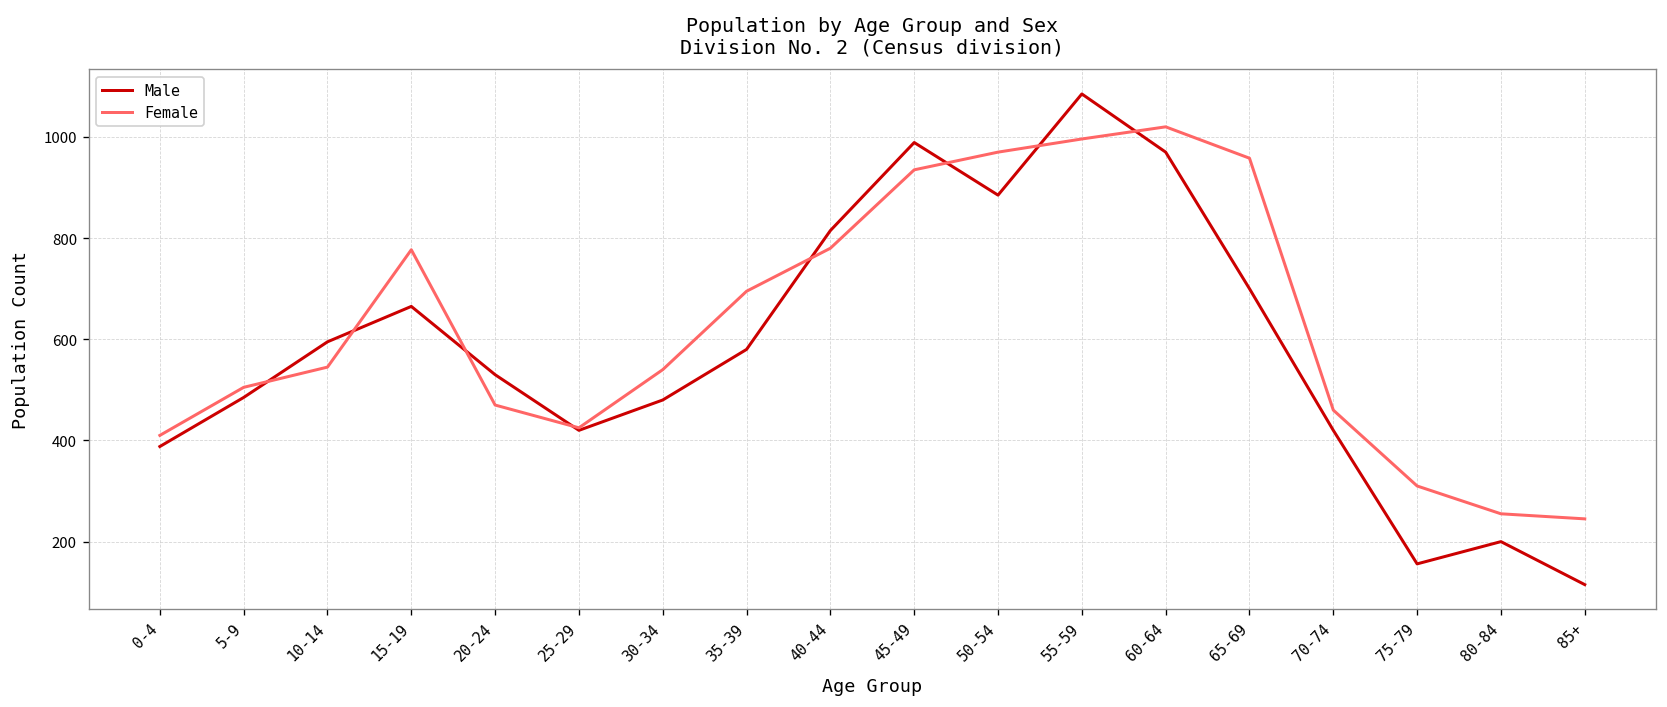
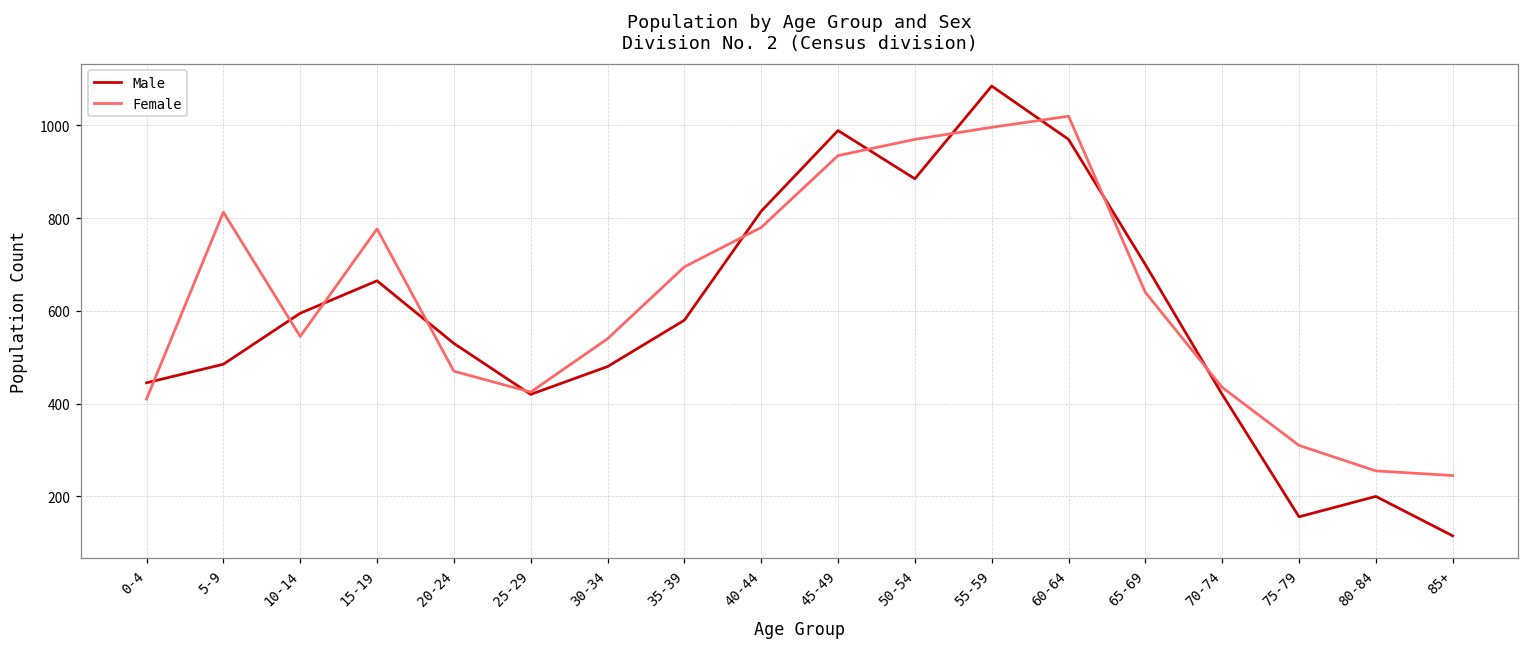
  {
    "Male": {
-     "0-4": 390,
+     "0-4": 450,
      "5-9": 490,
      "10-14": 600,
      "15-19": 670,
      "20-24": 530,
      "30-34": 480,
      "35-39": 580,
      "40-44": 820,
      "45-49": 990,
      "50-54": 890,
      "55-59": 1090,
      "60-64": 970,
      "65-69": 700,
      "70-74": 420,
      "75-79": 160,
      "80-84": 200,
      "85+": 120
    },
    "Female": {
      "0-4": 410,
-     "5-9": 510,
+     "5-9": 810,
      "10-14": 550,
      "15-19": 780,
      "20-24": 470,
      "30-34": 540,
      "35-39": 700,
      "40-44": 780,
      "45-49": 940,
      "50-54": 970,
      "55-59": 1000,
      "60-64": 1020,
-     "65-69": 960,
-     "70-74": 460,
+     "65-69": 640,
+     "70-74": 440,
      "75-79": 310,
      "80-84": 260,
      "85+": 250
    }
  }
